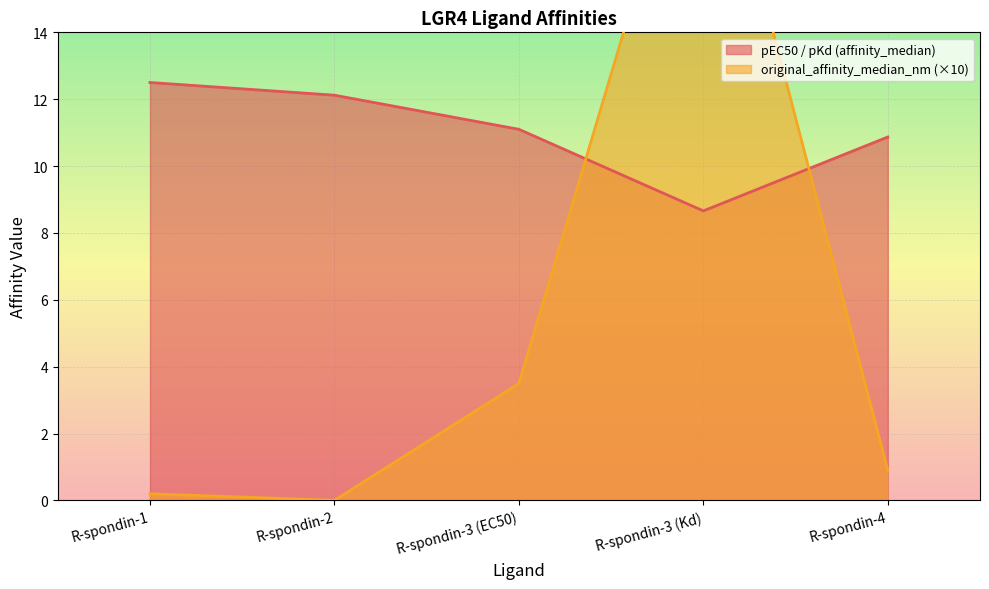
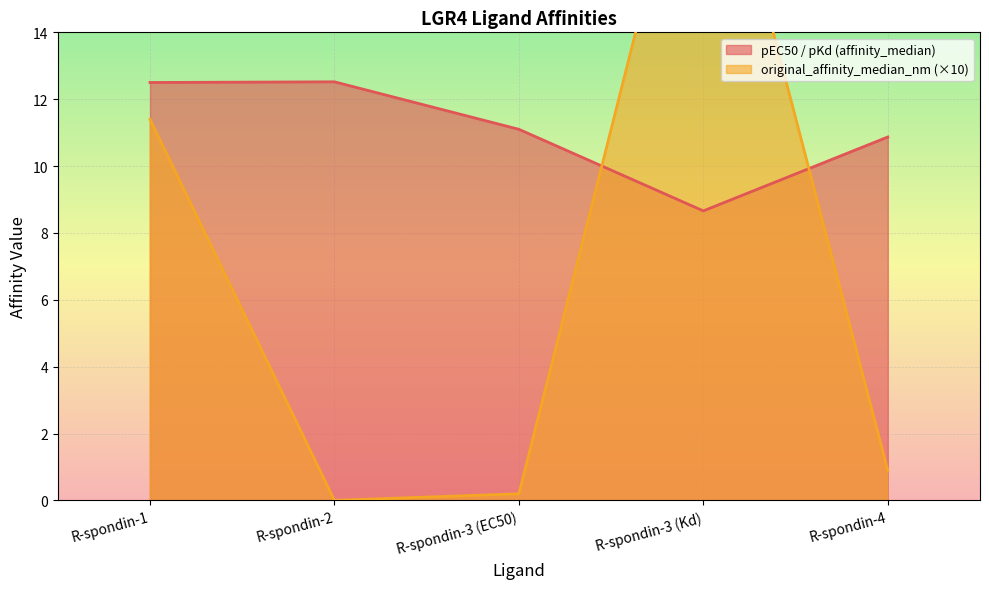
  {
    "pEC50 / pKd (affinity_median)": {
      "R-spondin-1": 12.5,
-     "R-spondin-2": 12.1,
+     "R-spondin-2": 12.5,
      "R-spondin-3 (EC50)": 11.1,
      "R-spondin-3 (Kd)": 8.7,
      "R-spondin-4": 10.9
    },
    "original_affinity_median_nm (×10)": {
-     "R-spondin-1": 0.2,
+     "R-spondin-1": 11.4,
      "R-spondin-2": 0.0,
-     "R-spondin-3 (EC50)": 3.5,
+     "R-spondin-3 (EC50)": 0.2,
      "R-spondin-4": 0.9
    }
  }
